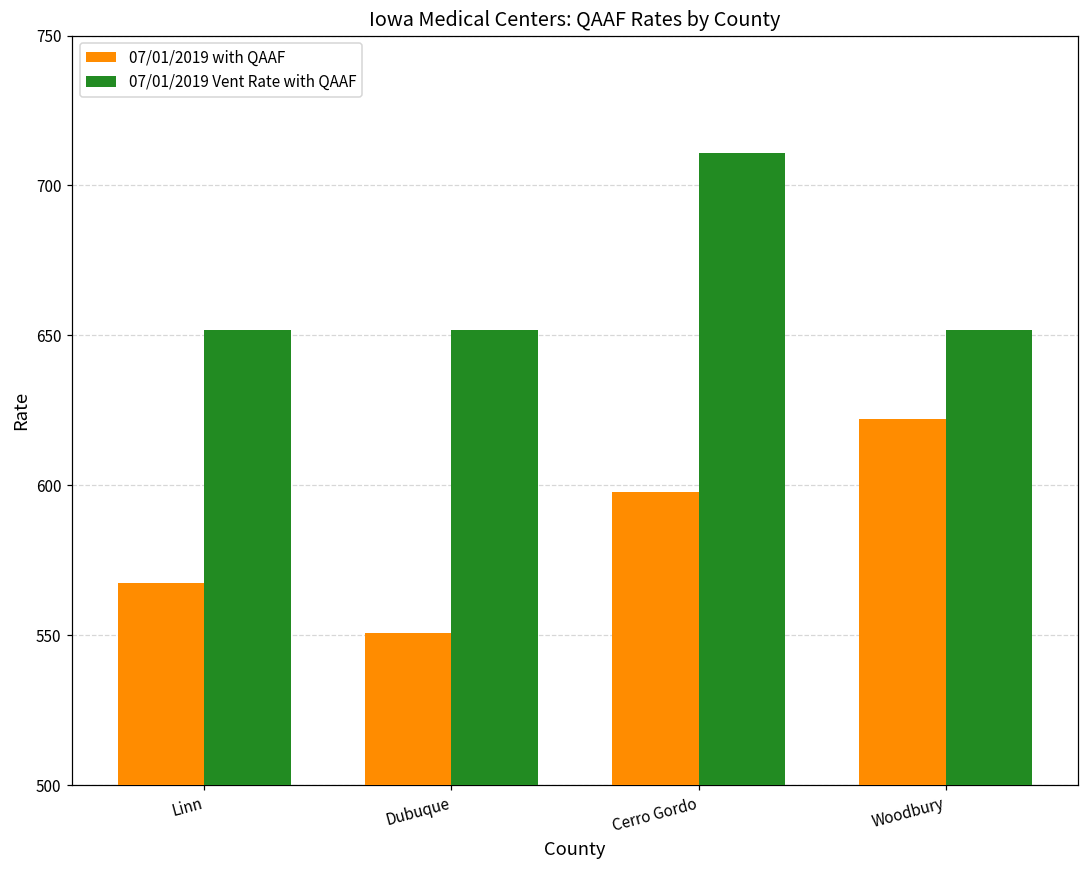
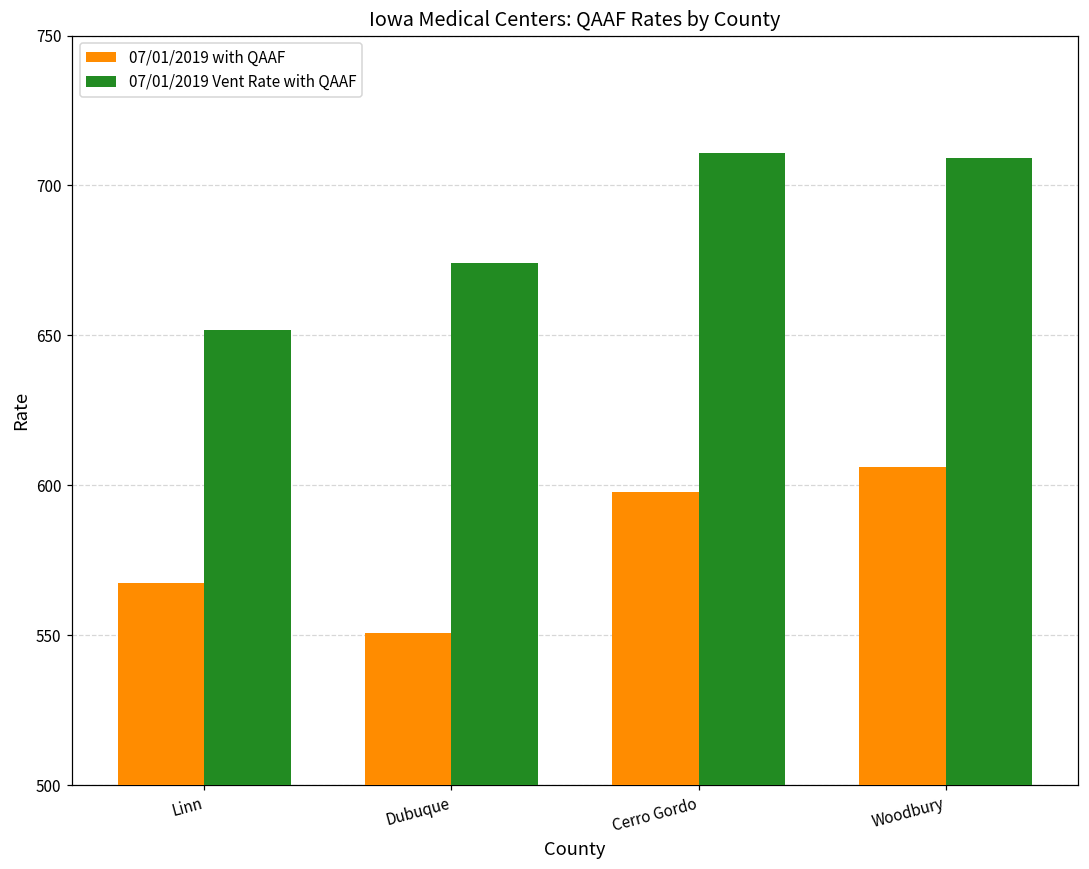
  {
    "07/01/2019 with QAAF": {
      "Linn": 567,
      "Dubuque": 551,
      "Cerro Gordo": 598,
-     "Woodbury": 622
+     "Woodbury": 606
    },
    "07/01/2019 Vent Rate with QAAF": {
      "Linn": 652,
-     "Dubuque": 652,
+     "Dubuque": 674,
      "Cerro Gordo": 711,
-     "Woodbury": 652
+     "Woodbury": 709
    }
  }
